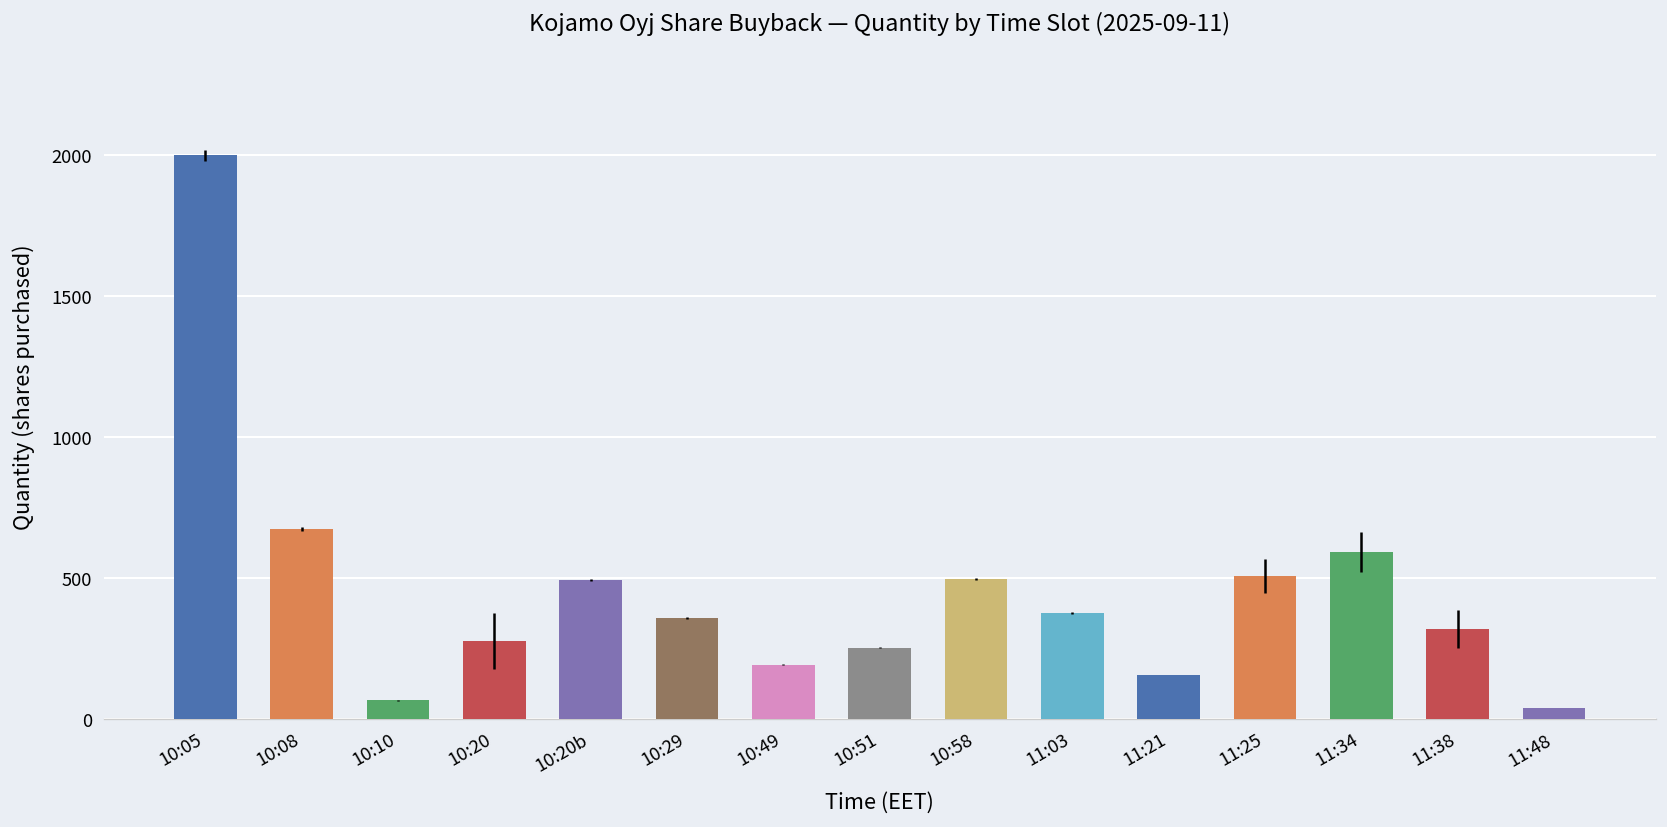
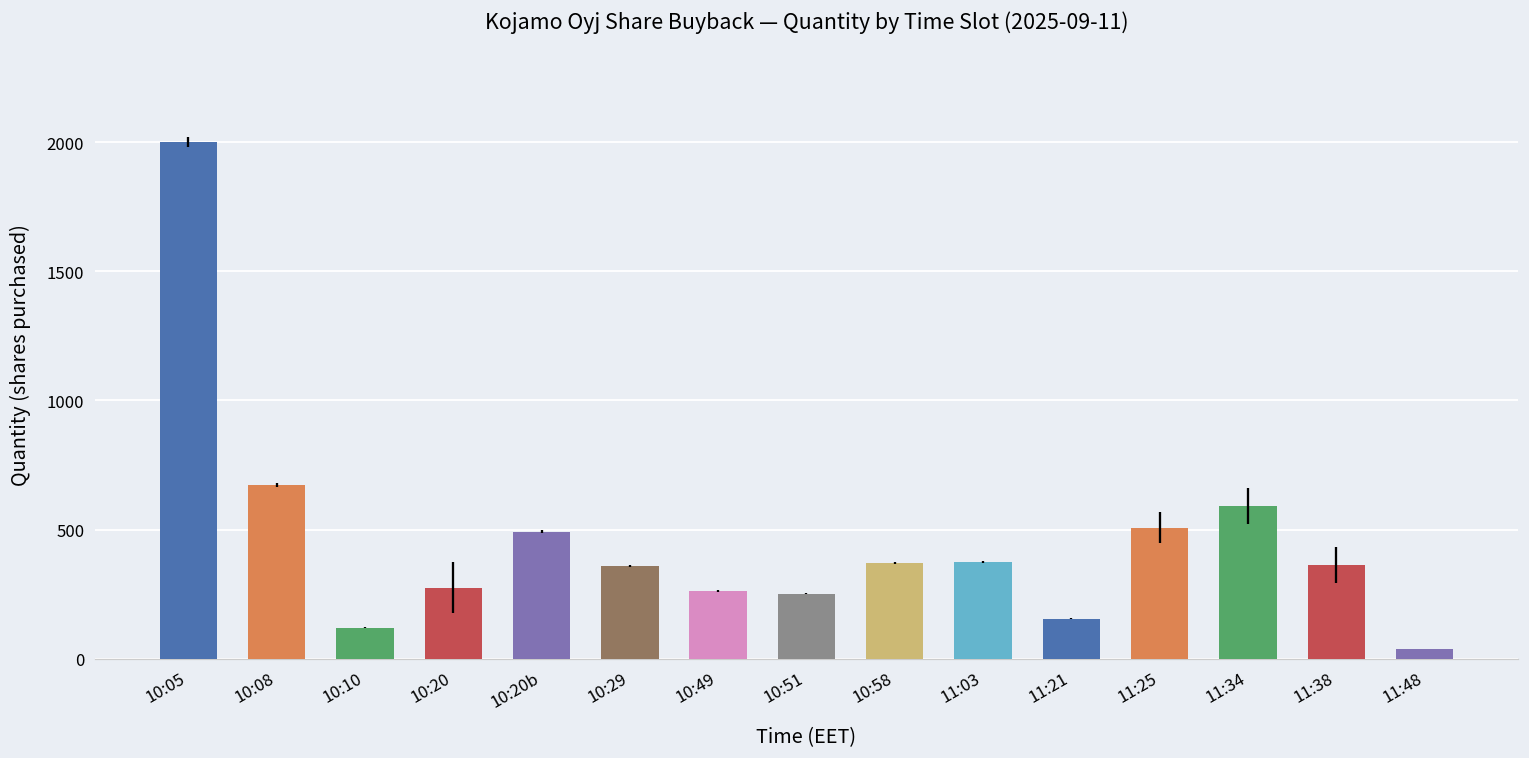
  {
    "10:05": 2000,
    "10:08": 670,
-   "10:10": 70,
+   "10:10": 120,
    "10:20": 280,
    "10:20b": 490,
    "10:29": 360,
-   "10:49": 190,
+   "10:49": 260,
    "10:51": 250,
-   "10:58": 500,
+   "10:58": 370,
    "11:03": 380,
    "11:21": 160,
    "11:25": 510,
    "11:34": 590,
-   "11:38": 320,
+   "11:38": 360,
    "11:48": 40
  }
